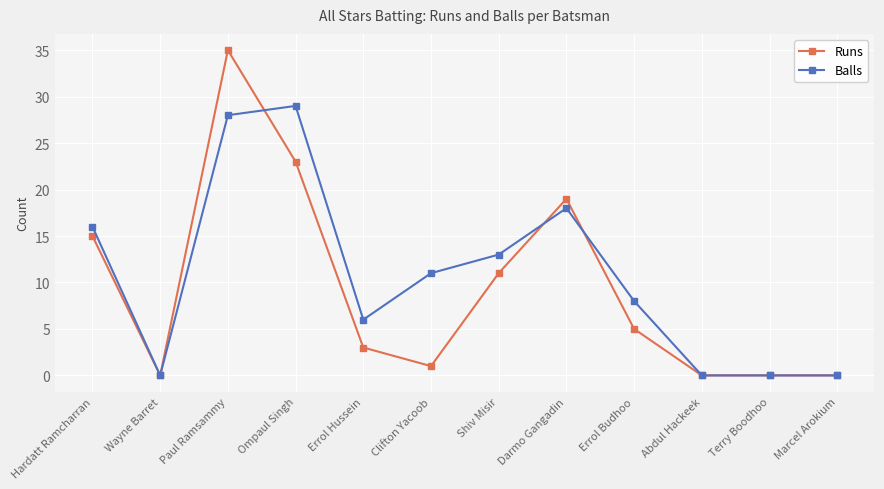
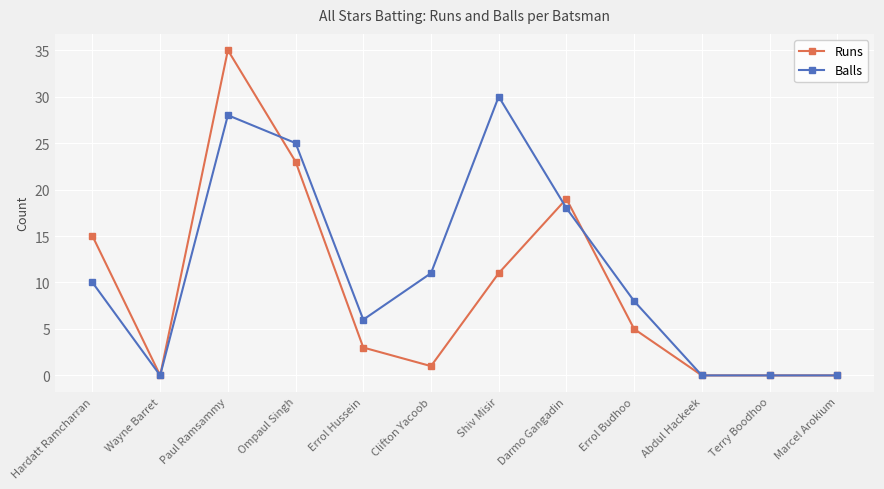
  {
    "Runs": {
      "Hardatt Ramcharran": 15,
      "Paul Ramsammy": 35,
      "Ompaul Singh": 23,
      "Errol Hussein": 3,
      "Clifton Yacoob": 1,
      "Shiv Misir": 11,
      "Darmo Gangadin": 19,
      "Errol Budhoo": 5
    },
    "Balls": {
-     "Hardatt Ramcharran": 16,
+     "Hardatt Ramcharran": 10,
      "Paul Ramsammy": 28,
-     "Ompaul Singh": 29,
+     "Ompaul Singh": 25,
      "Errol Hussein": 6,
      "Clifton Yacoob": 11,
-     "Shiv Misir": 13,
+     "Shiv Misir": 30,
      "Darmo Gangadin": 18,
      "Errol Budhoo": 8
    }
  }
